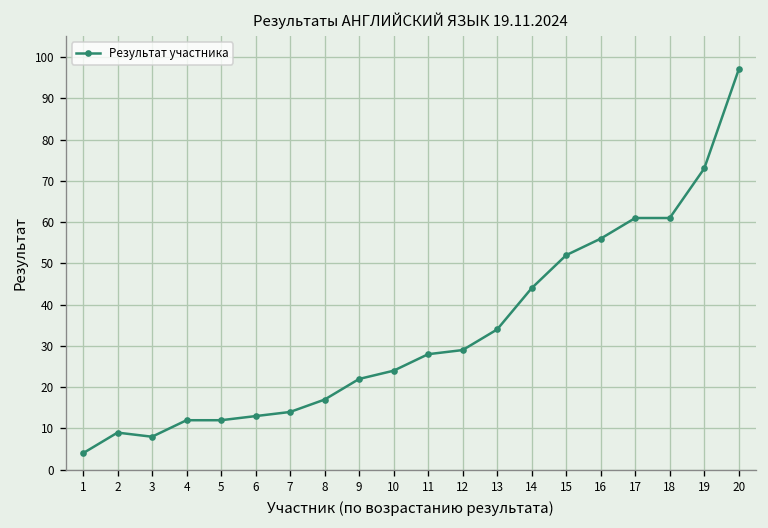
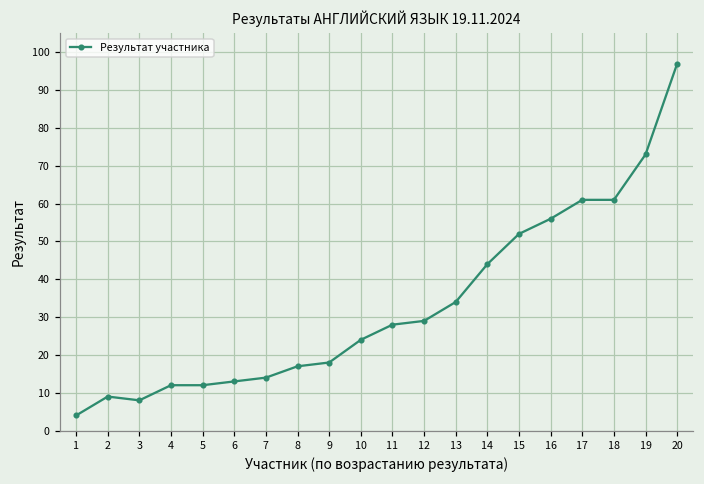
  {
    "1": 4,
    "2": 9,
    "3": 8,
    "4": 12,
    "5": 12,
    "6": 13,
    "7": 14,
    "8": 17,
-   "9": 22,
+   "9": 18,
    "10": 24,
    "11": 28,
    "12": 29,
    "13": 34,
    "14": 44,
    "15": 52,
    "16": 56,
    "17": 61,
    "18": 61,
    "19": 73,
    "20": 97
  }
